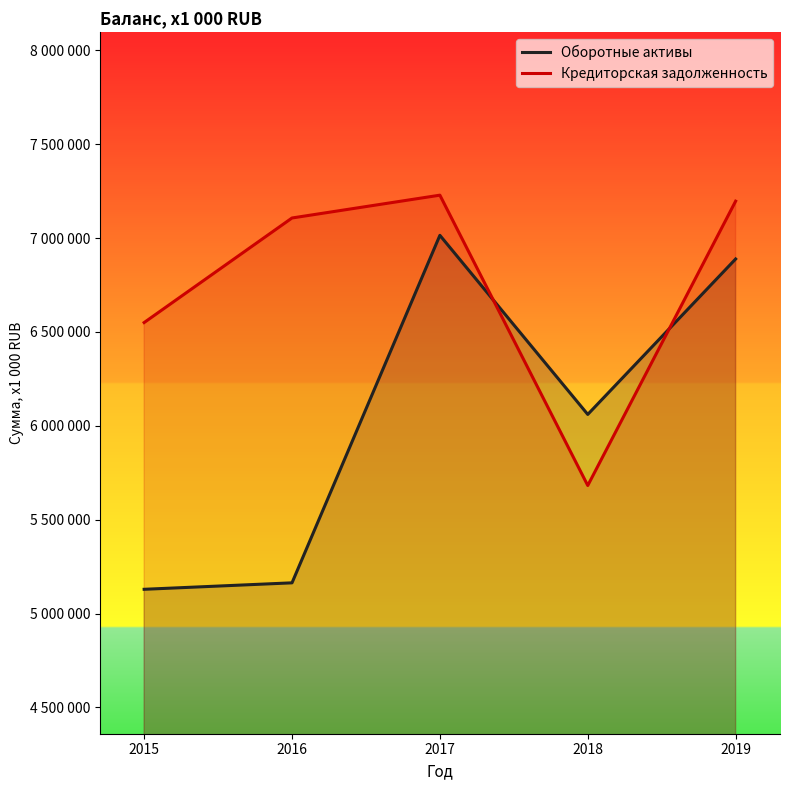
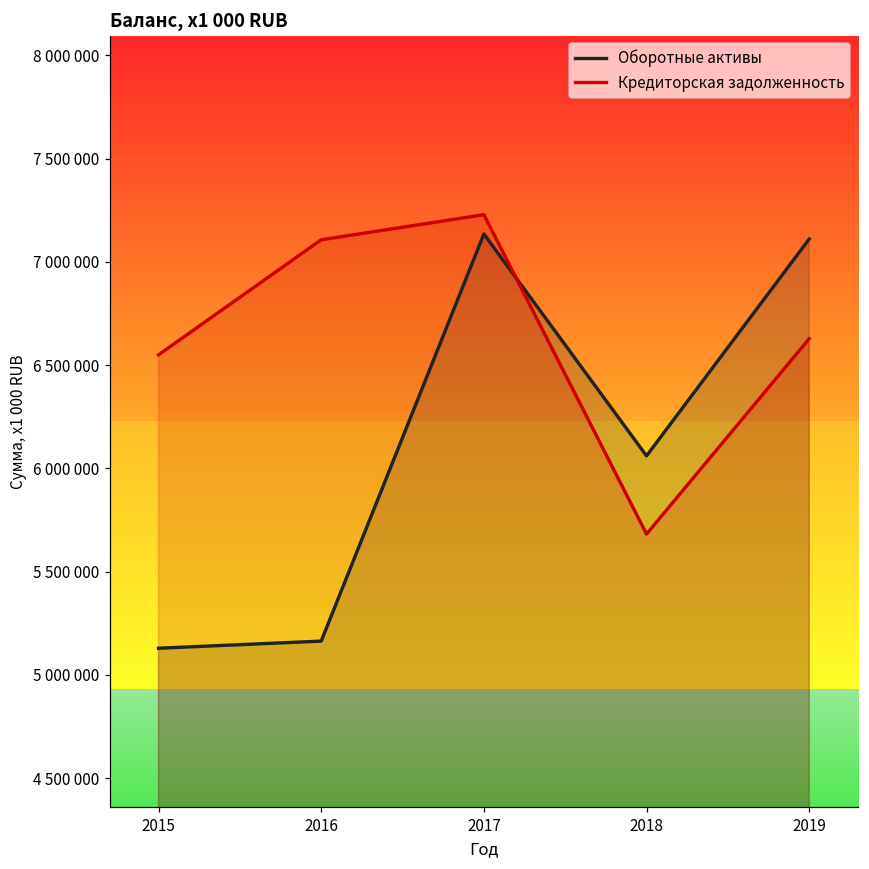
  {
    "Оборотные активы": {
      "2015": 5130000,
      "2016": 5160000,
-     "2017": 7010000,
+     "2017": 7140000,
      "2018": 6060000,
-     "2019": 6890000
+     "2019": 7110000
    },
    "Кредиторская задолженность": {
      "2015": 6550000,
      "2016": 7110000,
      "2017": 7230000,
      "2018": 5680000,
-     "2019": 7200000
+     "2019": 6630000
    }
  }
